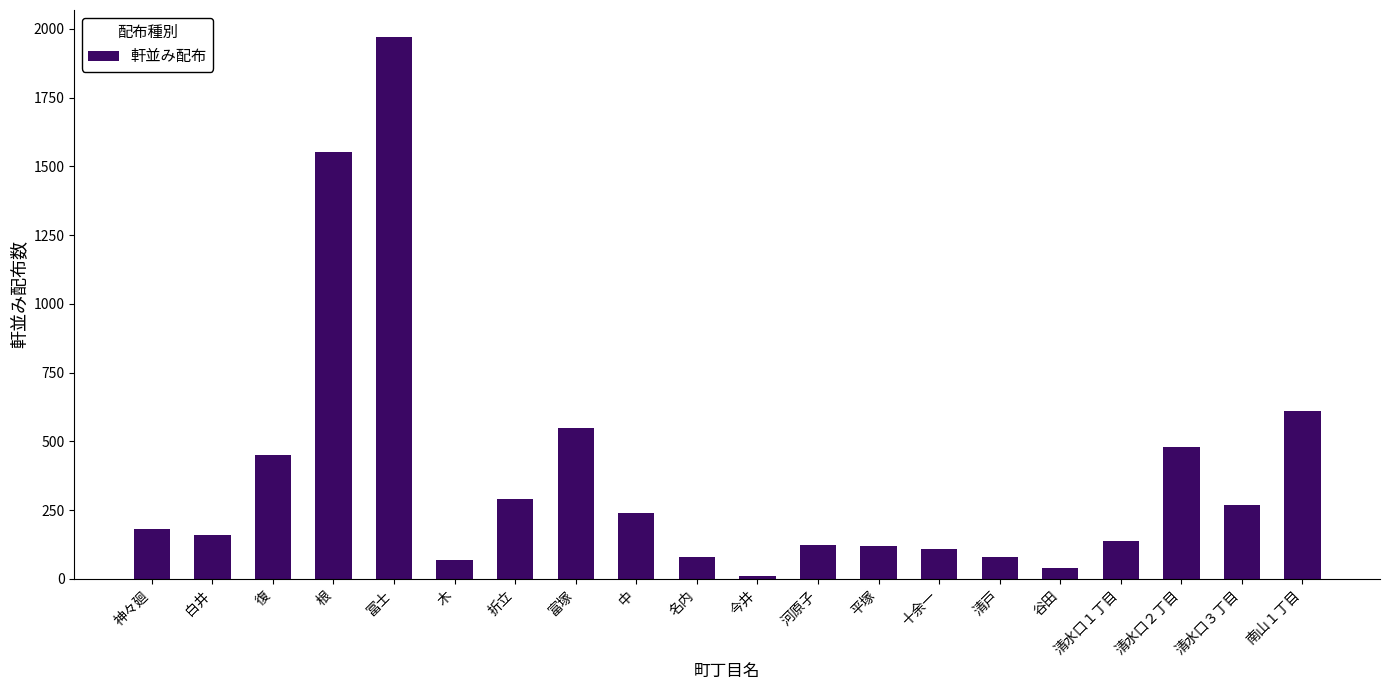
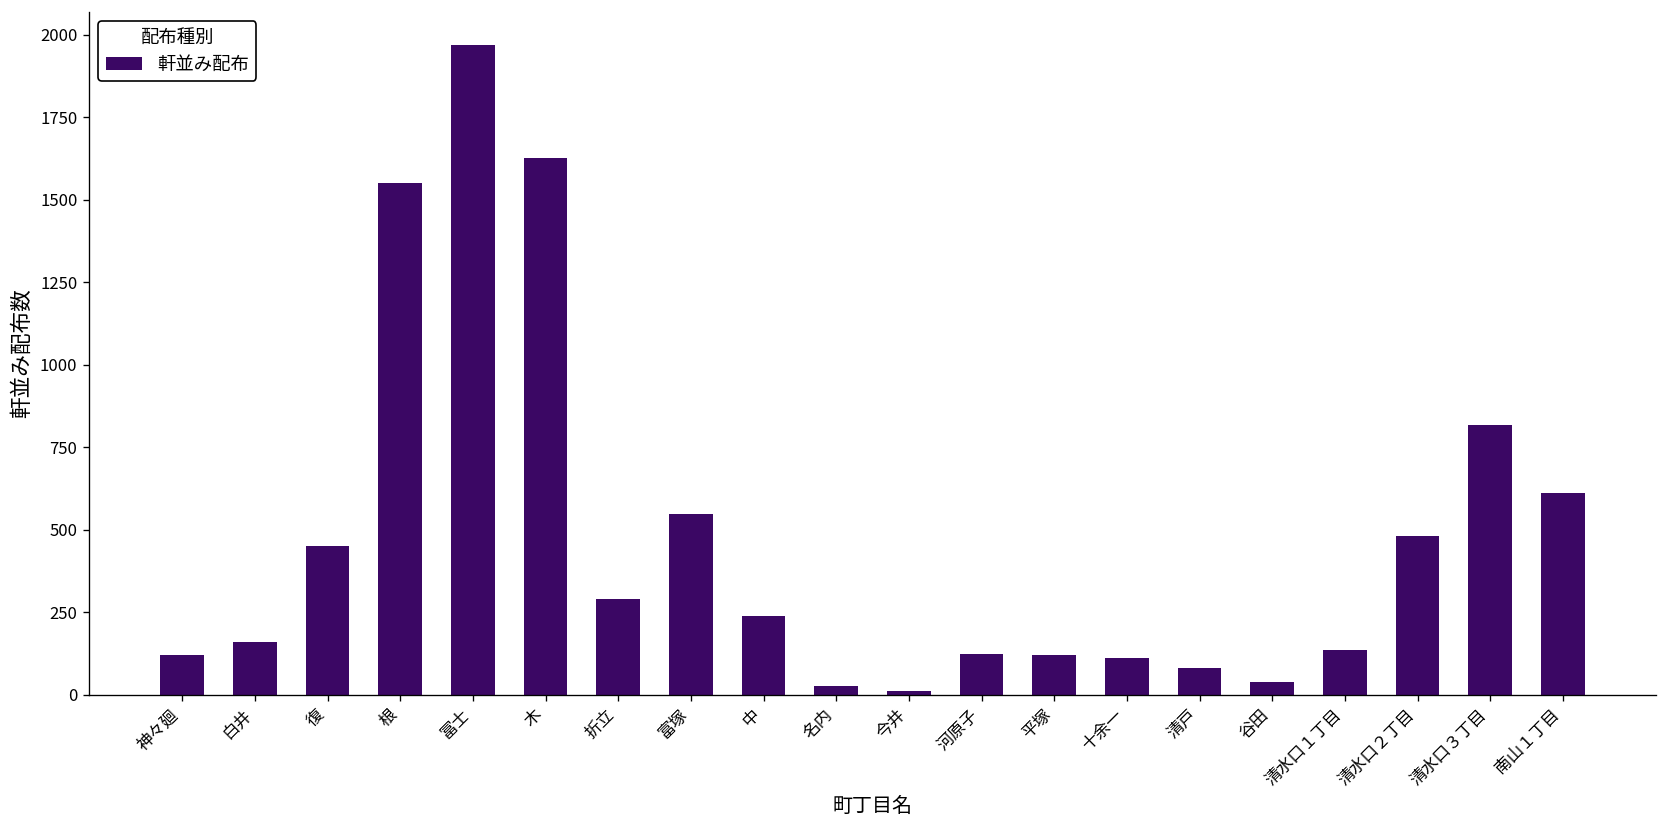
  {
-   "神々廻": 180,
+   "神々廻": 120,
    "白井": 160,
    "復": 450,
    "根": 1550,
    "冨士": 1970,
-   "木": 70,
+   "木": 1630,
    "折立": 290,
    "富塚": 550,
    "中": 240,
-   "名内": 80,
+   "名内": 30,
    "今井": 10,
    "河原子": 120,
    "平塚": 120,
    "十余一": 110,
    "清戸": 80,
    "谷田": 40,
    "清水口１丁目": 140,
    "清水口２丁目": 480,
-   "清水口３丁目": 270,
+   "清水口３丁目": 820,
    "南山１丁目": 610
  }
